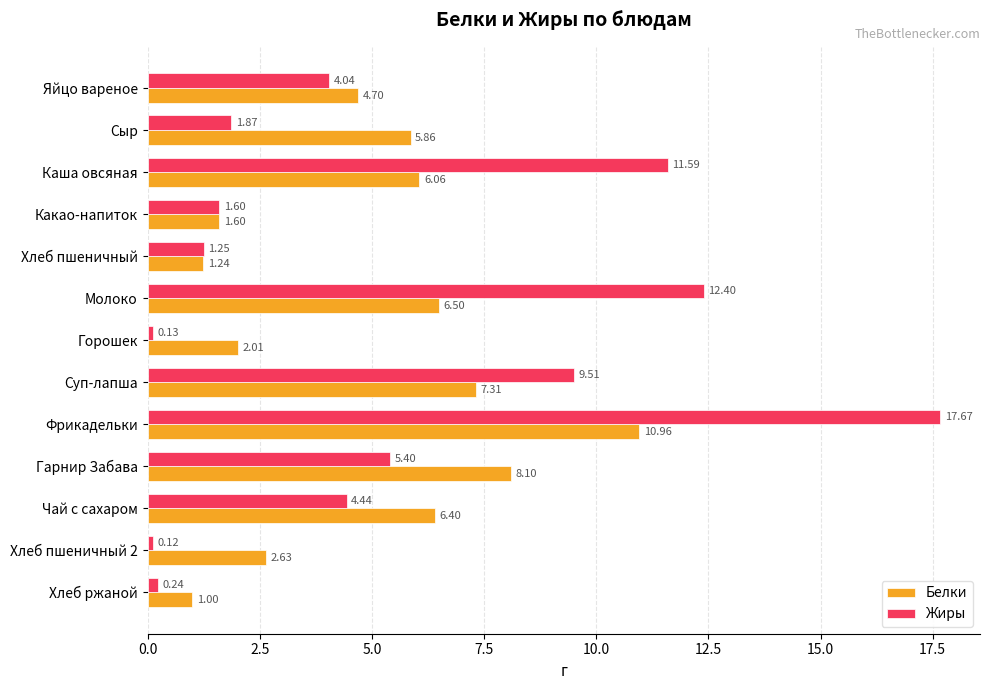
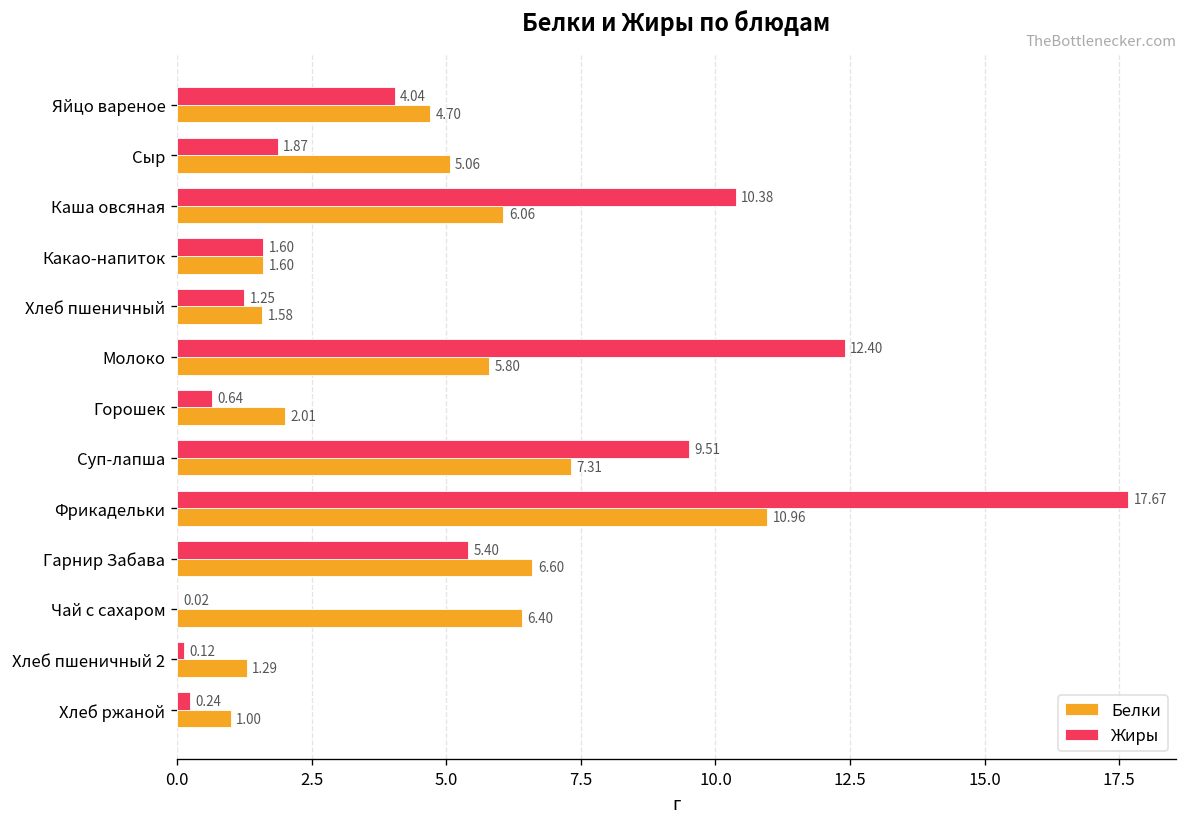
  {
    "Белки": {
      "Яйцо вареное": 4.70,
-     "Сыр": 5.86,
+     "Сыр": 5.06,
      "Каша овсяная": 6.06,
      "Какао-напиток": 1.60,
-     "Хлеб пшеничный": 1.24,
-     "Молоко": 6.50,
+     "Хлеб пшеничный": 1.58,
+     "Молоко": 5.80,
      "Горошек": 2.01,
      "Суп-лапша": 7.31,
      "Фрикадельки": 10.96,
-     "Гарнир Забава": 8.10,
+     "Гарнир Забава": 6.60,
      "Чай с сахаром": 6.40,
-     "Хлеб пшеничный 2": 2.63,
+     "Хлеб пшеничный 2": 1.29,
      "Хлеб ржаной": 1.00
    },
    "Жиры": {
      "Яйцо вареное": 4.04,
      "Сыр": 1.87,
-     "Каша овсяная": 11.59,
+     "Каша овсяная": 10.38,
      "Какао-напиток": 1.60,
      "Хлеб пшеничный": 1.25,
      "Молоко": 12.40,
-     "Горошек": 0.13,
+     "Горошек": 0.64,
      "Суп-лапша": 9.51,
      "Фрикадельки": 17.67,
      "Гарнир Забава": 5.40,
-     "Чай с сахаром": 4.44,
+     "Чай с сахаром": 0.02,
      "Хлеб пшеничный 2": 0.12,
      "Хлеб ржаной": 0.24
    }
  }
